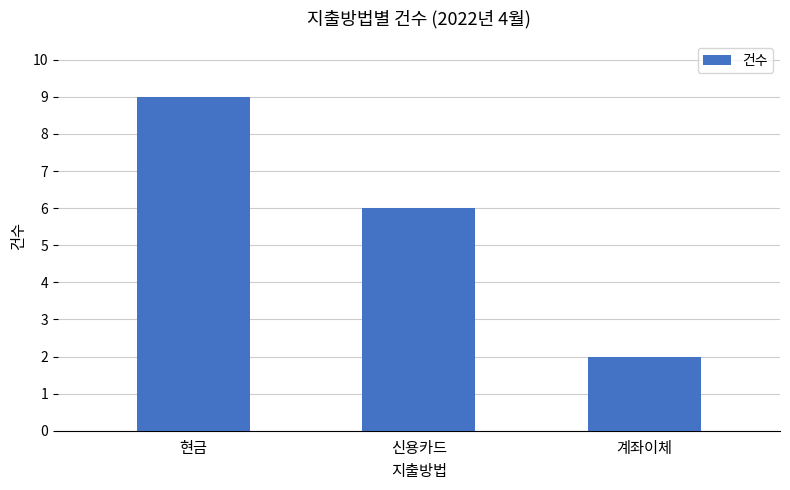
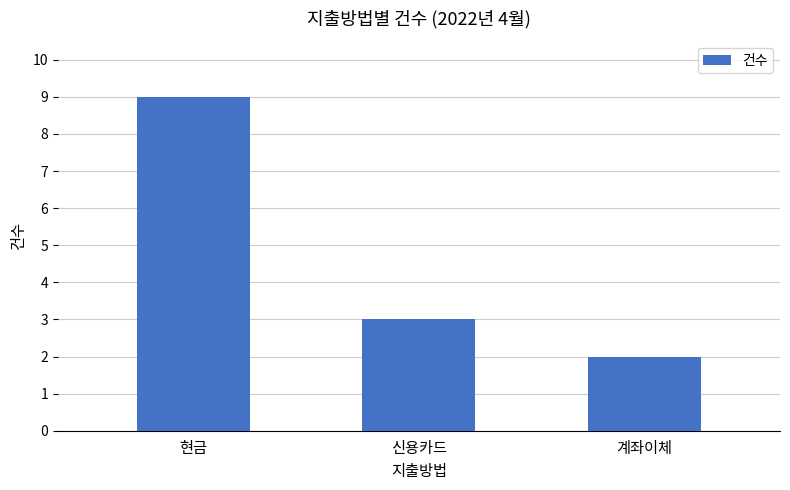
  {
    "현금": 9,
-   "신용카드": 6,
+   "신용카드": 3,
    "계좌이체": 2
  }
